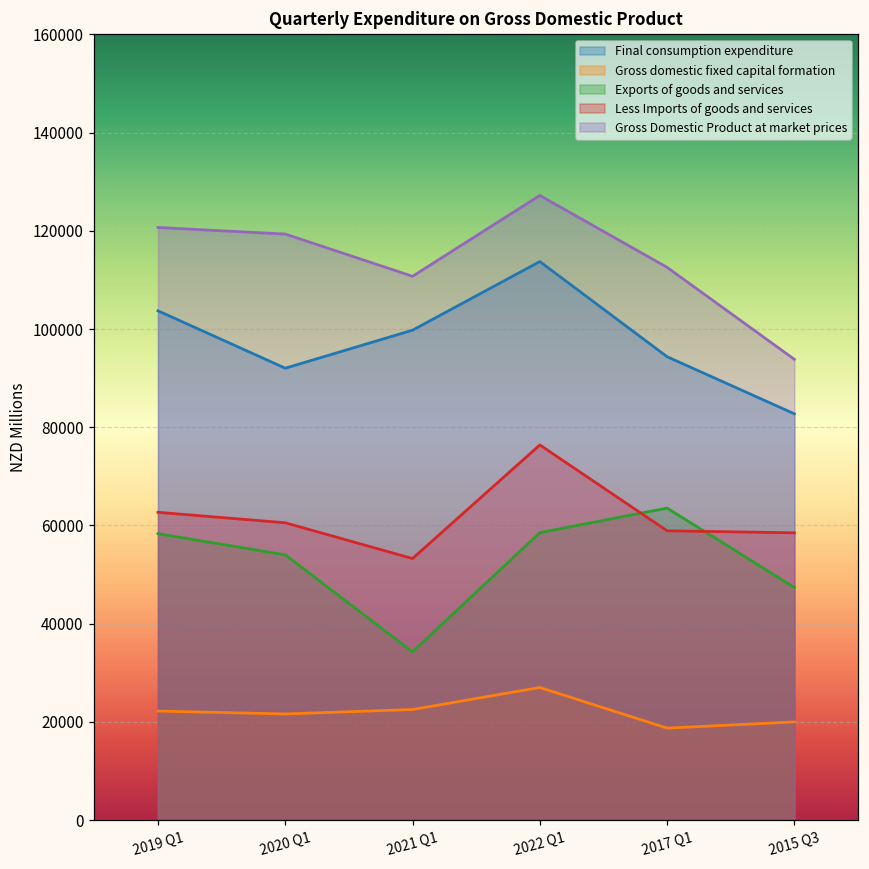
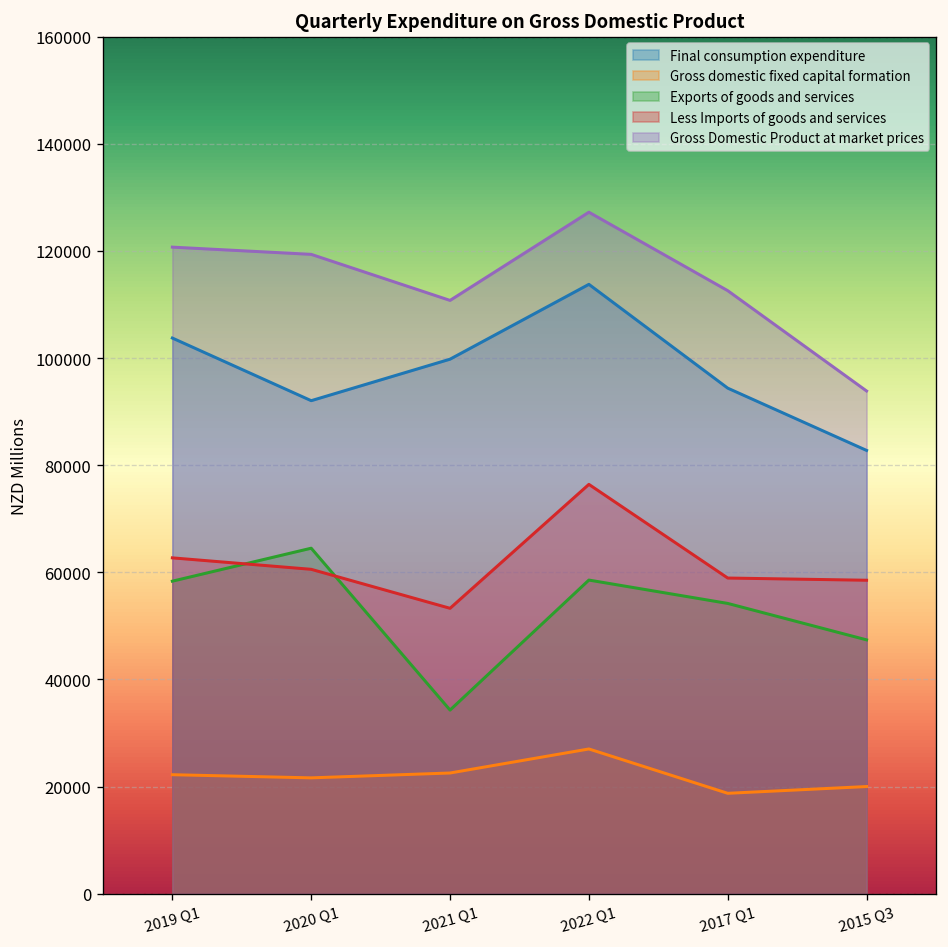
  {
    "Final consumption expenditure": {
      "2019 Q1": 104000,
      "2020 Q1": 92000,
      "2021 Q1": 100000,
      "2022 Q1": 114000,
      "2017 Q1": 94000,
      "2015 Q3": 83000
    },
    "Exports of goods and services": {
      "2019 Q1": 58000,
-     "2020 Q1": 54000,
+     "2020 Q1": 64000,
      "2021 Q1": 34000,
      "2022 Q1": 59000,
-     "2017 Q1": 64000,
+     "2017 Q1": 54000,
      "2015 Q3": 47000
    },
    "Gross Domestic Product at market prices": {
      "2019 Q1": 121000,
      "2020 Q1": 119000,
      "2021 Q1": 111000,
      "2022 Q1": 127000,
      "2017 Q1": 113000,
      "2015 Q3": 94000
    }
  }
